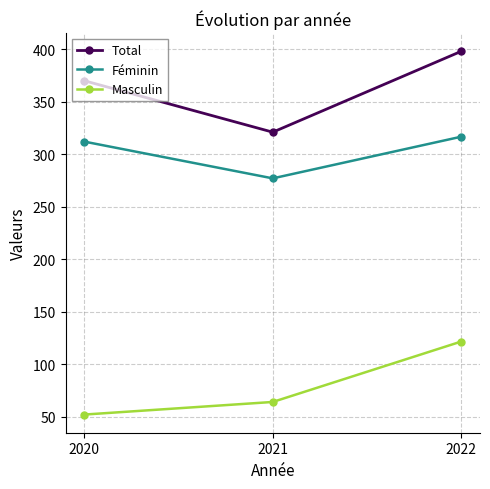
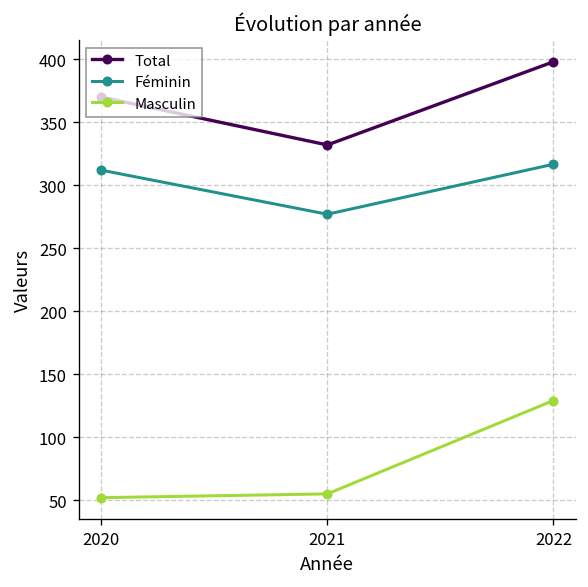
  {
    "Total": {
-     "2021": 321,
+     "2021": 332,
      "2022": 398
    },
    "Féminin": {
      "2020": 312,
      "2021": 277,
      "2022": 317
    },
    "Masculin": {
      "2020": 52,
-     "2021": 64,
-     "2022": 122
+     "2021": 55,
+     "2022": 129
    }
  }
